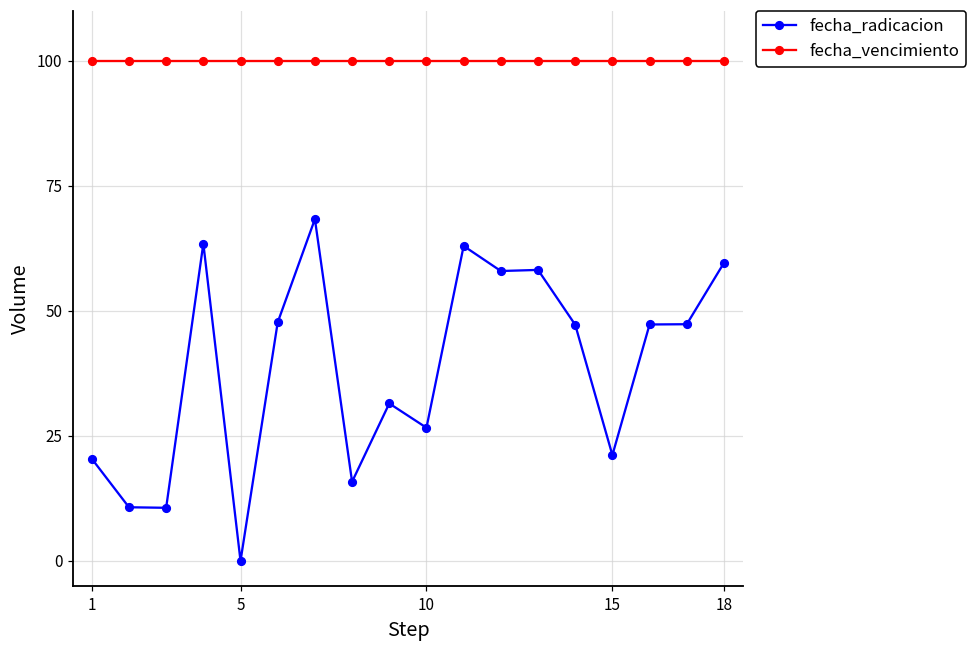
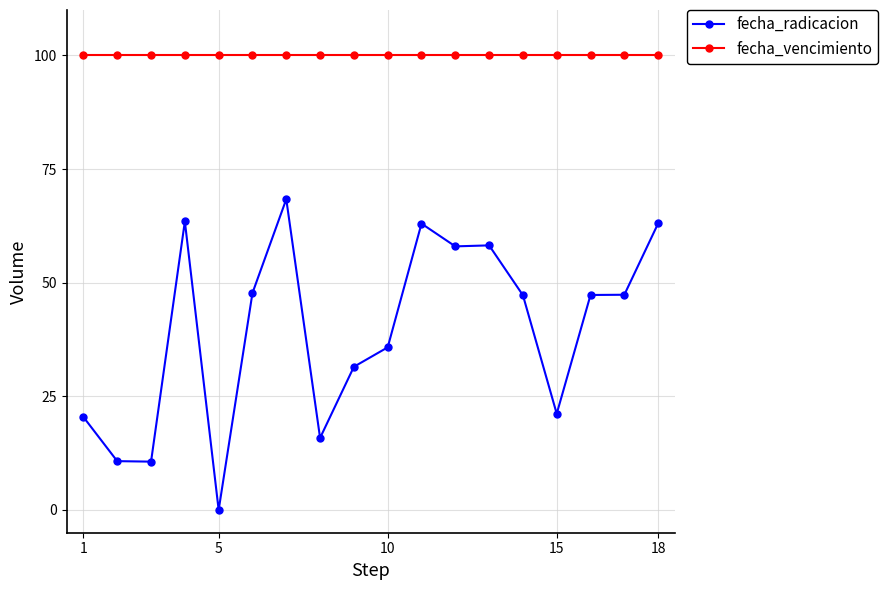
  {
    "fecha_radicacion": {
      "1": 20,
      "5": 0,
-     "10": 27,
+     "10": 36,
      "15": 21,
-     "18": 60
+     "18": 63
    },
    "fecha_vencimiento": {
      "1": 100,
      "5": 100,
      "10": 100,
      "15": 100,
      "18": 100
    }
  }
